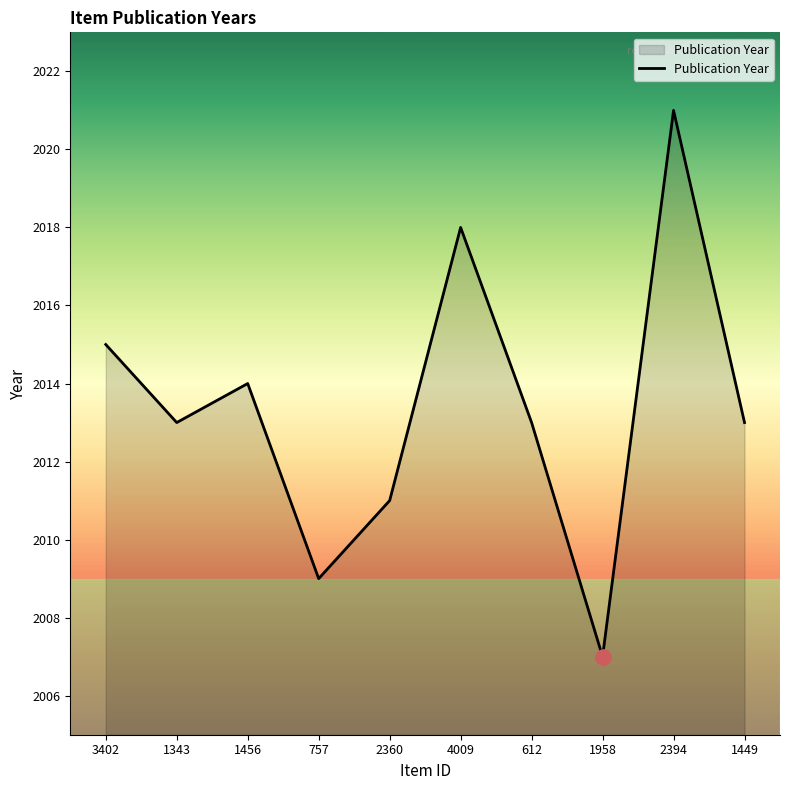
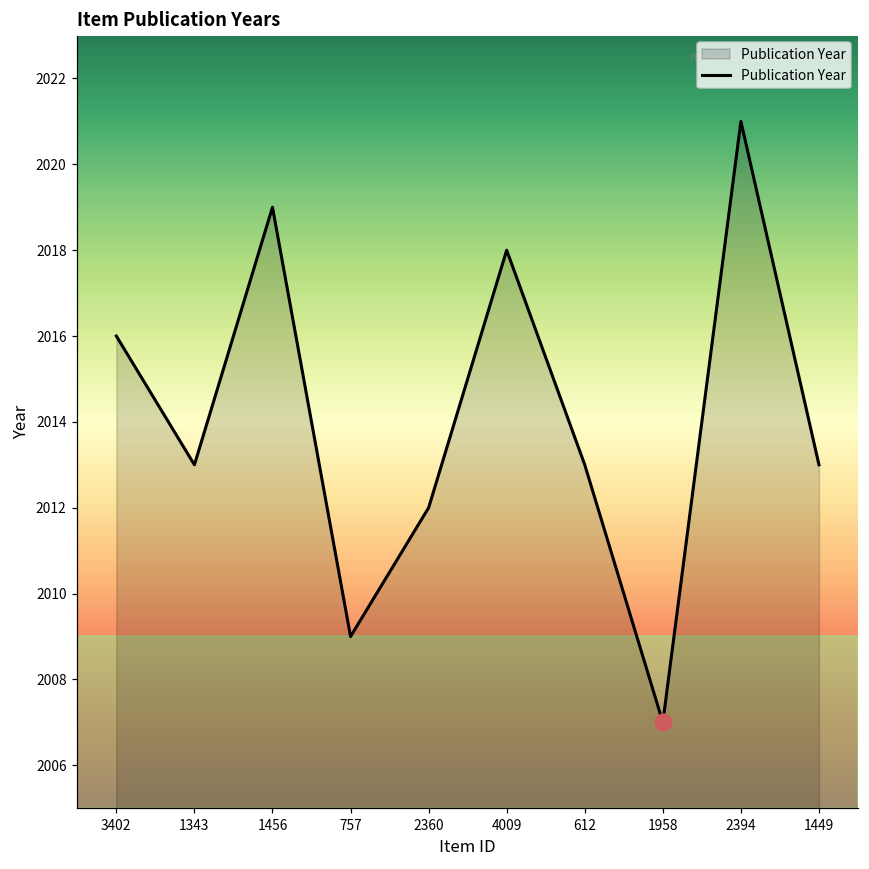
  {
    "Publication Year": {
-     "3402": 2015,
+     "3402": 2016,
      "1343": 2013,
-     "1456": 2014,
-     "2360": 2011,
+     "1456": 2019,
+     "2360": 2012,
      "4009": 2018,
      "612": 2013,
      "2394": 2021,
      "1449": 2013
    }
  }
